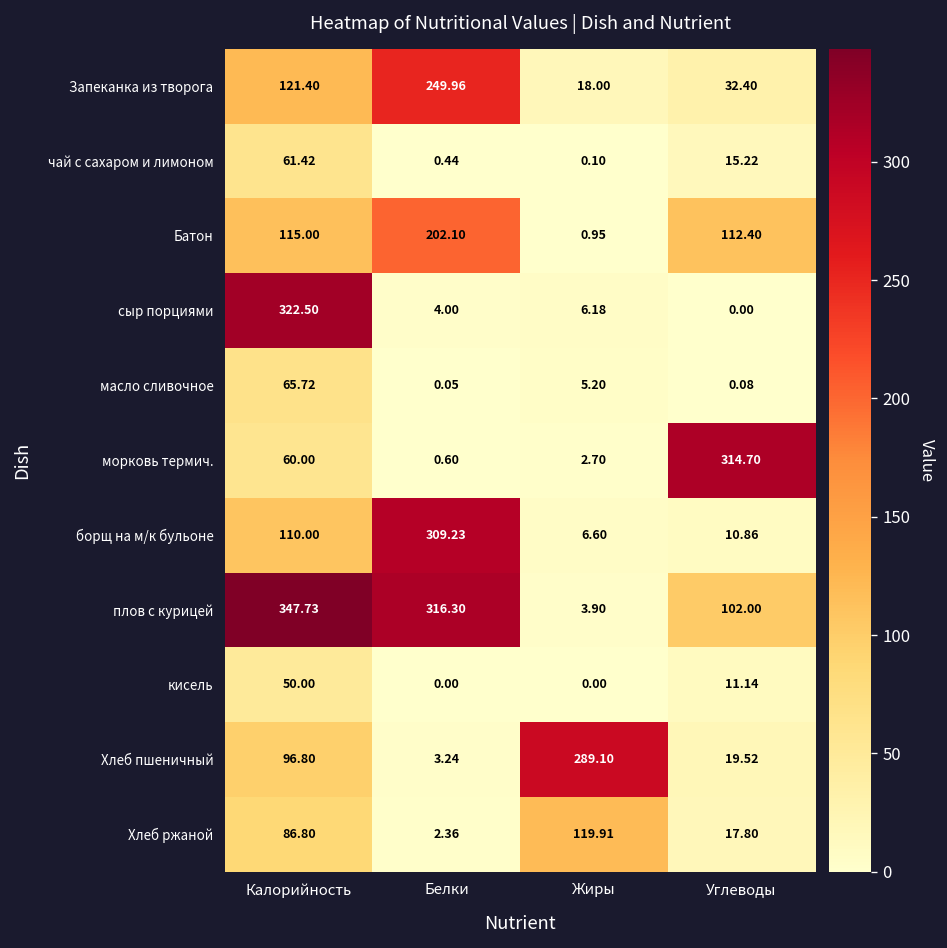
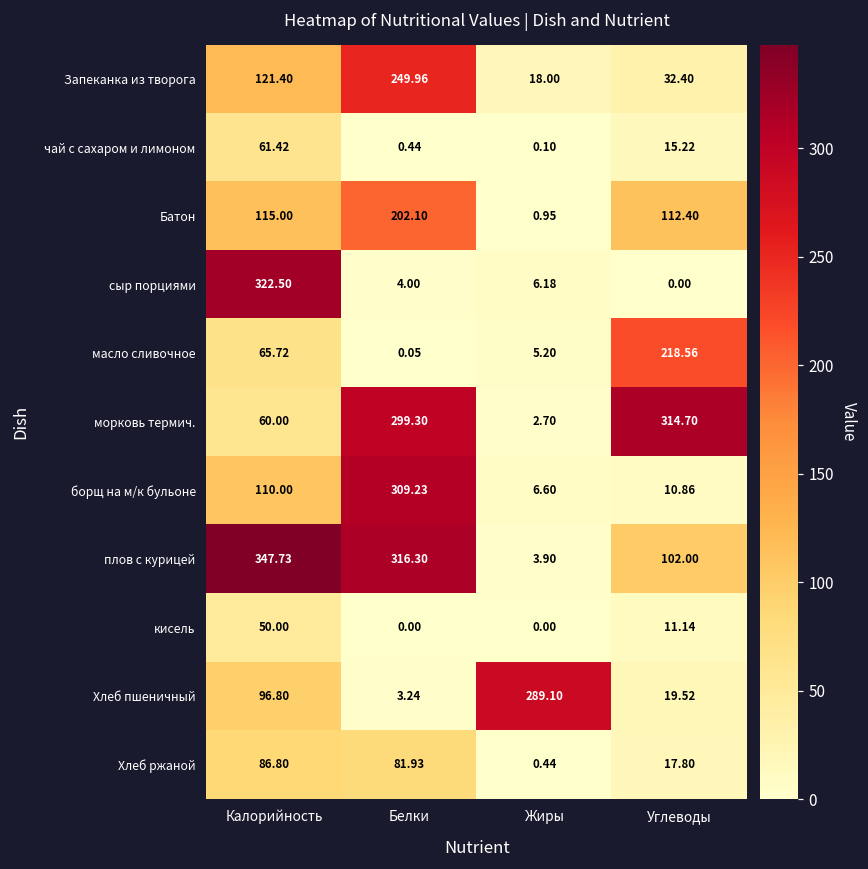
  {
    "Запеканка из творога": {
      "Калорийность": 121.40,
      "Белки": 249.96,
      "Жиры": 18.00,
      "Углеводы": 32.40
    },
    "чай с сахаром и лимоном": {
      "Калорийность": 61.42,
      "Белки": 0.44,
      "Жиры": 0.10,
      "Углеводы": 15.22
    },
    "Батон": {
      "Калорийность": 115.00,
      "Белки": 202.10,
      "Жиры": 0.95,
      "Углеводы": 112.40
    },
    "сыр порциями": {
      "Калорийность": 322.50,
      "Белки": 4.00,
      "Жиры": 6.18,
      "Углеводы": 0.00
    },
    "масло сливочное": {
      "Калорийность": 65.72,
      "Белки": 0.05,
      "Жиры": 5.20,
-     "Углеводы": 0.08
+     "Углеводы": 218.56
    },
    "морковь термич.": {
      "Калорийность": 60.00,
-     "Белки": 0.60,
+     "Белки": 299.30,
      "Жиры": 2.70,
      "Углеводы": 314.70
    },
    "борщ на м/к бульоне": {
      "Калорийность": 110.00,
      "Белки": 309.23,
      "Жиры": 6.60,
      "Углеводы": 10.86
    },
    "плов с курицей": {
      "Калорийность": 347.73,
      "Белки": 316.30,
      "Жиры": 3.90,
      "Углеводы": 102.00
    },
    "кисель": {
      "Калорийность": 50.00,
      "Белки": 0.00,
      "Жиры": 0.00,
      "Углеводы": 11.14
    },
    "Хлеб пшеничный": {
      "Калорийность": 96.80,
      "Белки": 3.24,
      "Жиры": 289.10,
      "Углеводы": 19.52
    },
    "Хлеб ржаной": {
      "Калорийность": 86.80,
-     "Белки": 2.36,
-     "Жиры": 119.91,
+     "Белки": 81.93,
+     "Жиры": 0.44,
      "Углеводы": 17.80
    }
  }
